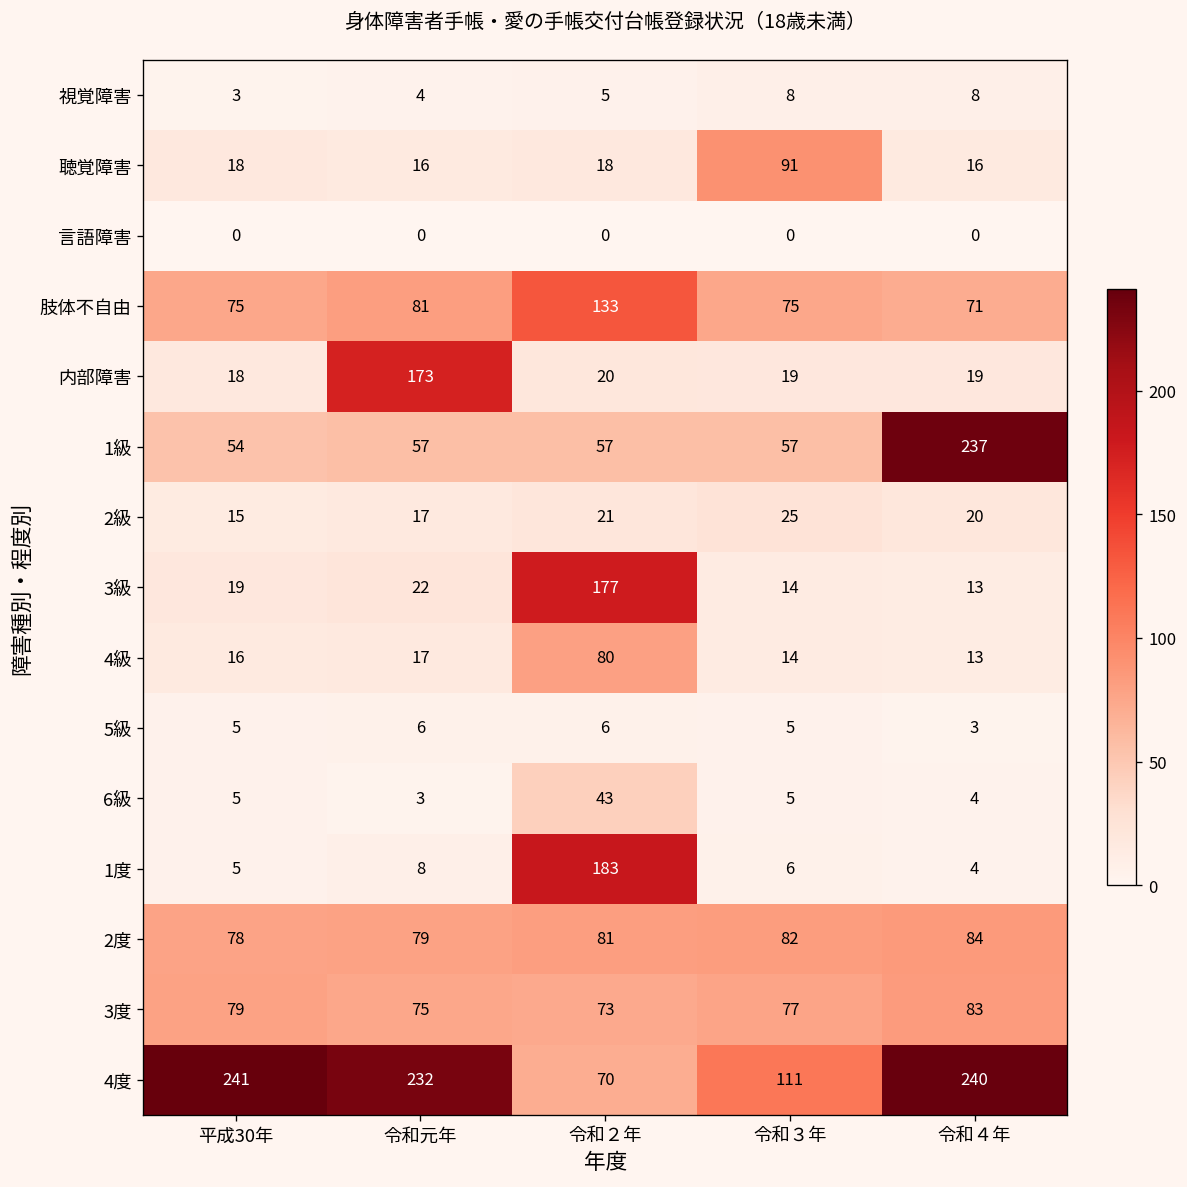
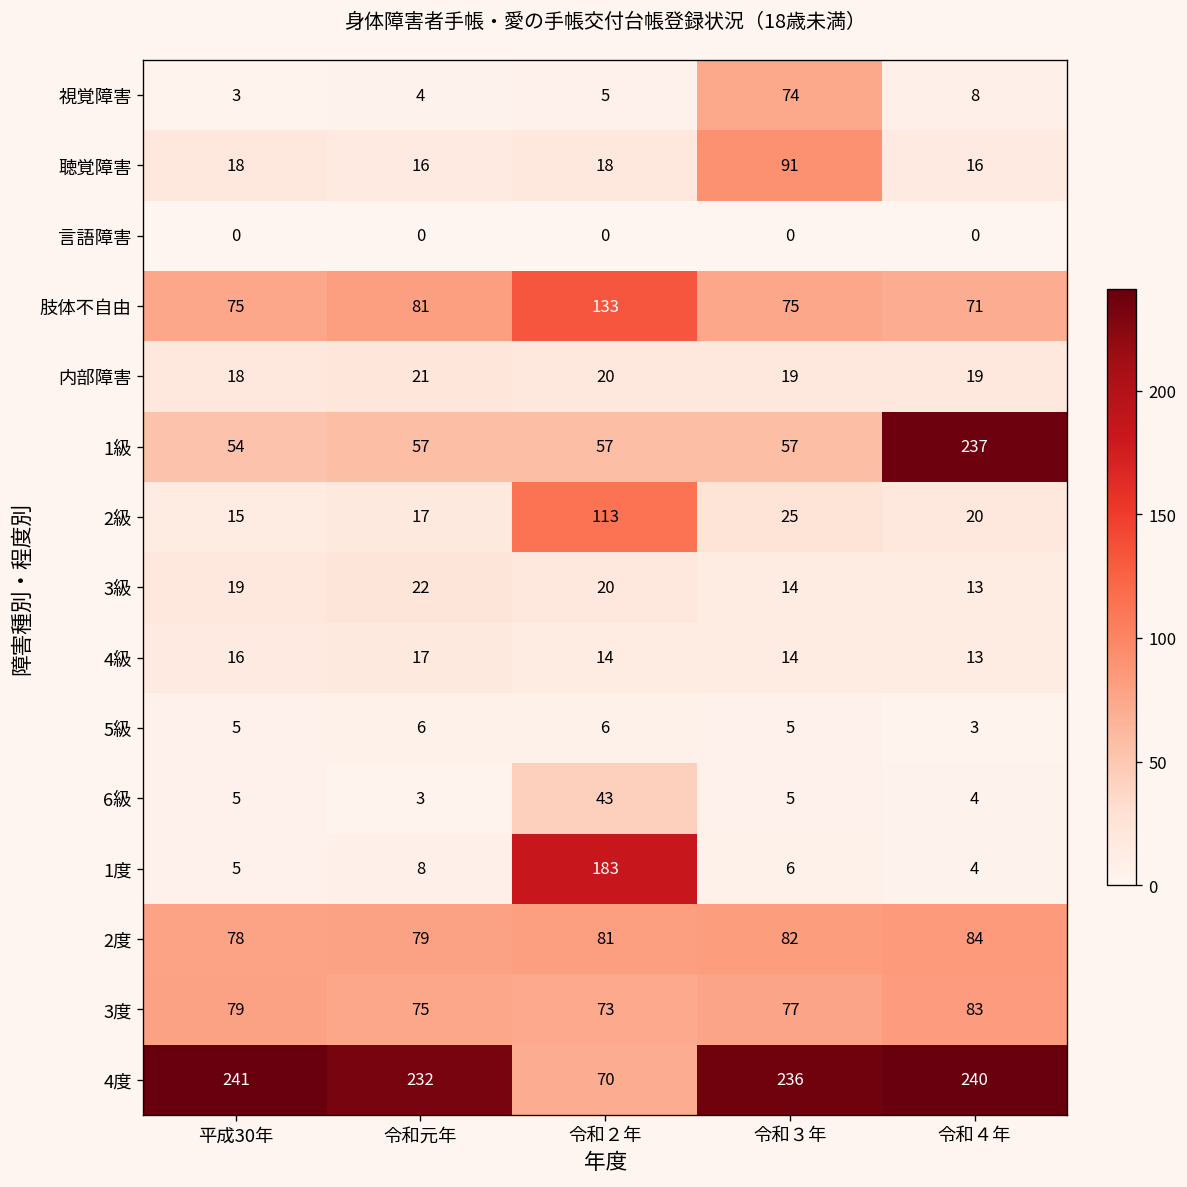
  {
    "視覚障害": {
      "平成30年": 3,
      "令和元年": 4,
      "令和２年": 5,
-     "令和３年": 8,
+     "令和３年": 74,
      "令和４年": 8
    },
    "聴覚障害": {
      "平成30年": 18,
      "令和元年": 16,
      "令和２年": 18,
      "令和３年": 91,
      "令和４年": 16
    },
    "言語障害": {
      "平成30年": 0,
      "令和元年": 0,
      "令和２年": 0,
      "令和３年": 0,
      "令和４年": 0
    },
    "肢体不自由": {
      "平成30年": 75,
      "令和元年": 81,
      "令和２年": 133,
      "令和３年": 75,
      "令和４年": 71
    },
    "内部障害": {
      "平成30年": 18,
-     "令和元年": 173,
+     "令和元年": 21,
      "令和２年": 20,
      "令和３年": 19,
      "令和４年": 19
    },
    "1級": {
      "平成30年": 54,
      "令和元年": 57,
      "令和２年": 57,
      "令和３年": 57,
      "令和４年": 237
    },
    "2級": {
      "平成30年": 15,
      "令和元年": 17,
-     "令和２年": 21,
+     "令和２年": 113,
      "令和３年": 25,
      "令和４年": 20
    },
    "3級": {
      "平成30年": 19,
      "令和元年": 22,
-     "令和２年": 177,
+     "令和２年": 20,
      "令和３年": 14,
      "令和４年": 13
    },
    "4級": {
      "平成30年": 16,
      "令和元年": 17,
-     "令和２年": 80,
+     "令和２年": 14,
      "令和３年": 14,
      "令和４年": 13
    },
    "5級": {
      "平成30年": 5,
      "令和元年": 6,
      "令和２年": 6,
      "令和３年": 5,
      "令和４年": 3
    },
    "6級": {
      "平成30年": 5,
      "令和元年": 3,
      "令和２年": 43,
      "令和３年": 5,
      "令和４年": 4
    },
    "1度": {
      "平成30年": 5,
      "令和元年": 8,
      "令和２年": 183,
      "令和３年": 6,
      "令和４年": 4
    },
    "2度": {
      "平成30年": 78,
      "令和元年": 79,
      "令和２年": 81,
      "令和３年": 82,
      "令和４年": 84
    },
    "3度": {
      "平成30年": 79,
      "令和元年": 75,
      "令和２年": 73,
      "令和３年": 77,
      "令和４年": 83
    },
    "4度": {
      "平成30年": 241,
      "令和元年": 232,
      "令和２年": 70,
-     "令和３年": 111,
+     "令和３年": 236,
      "令和４年": 240
    }
  }
